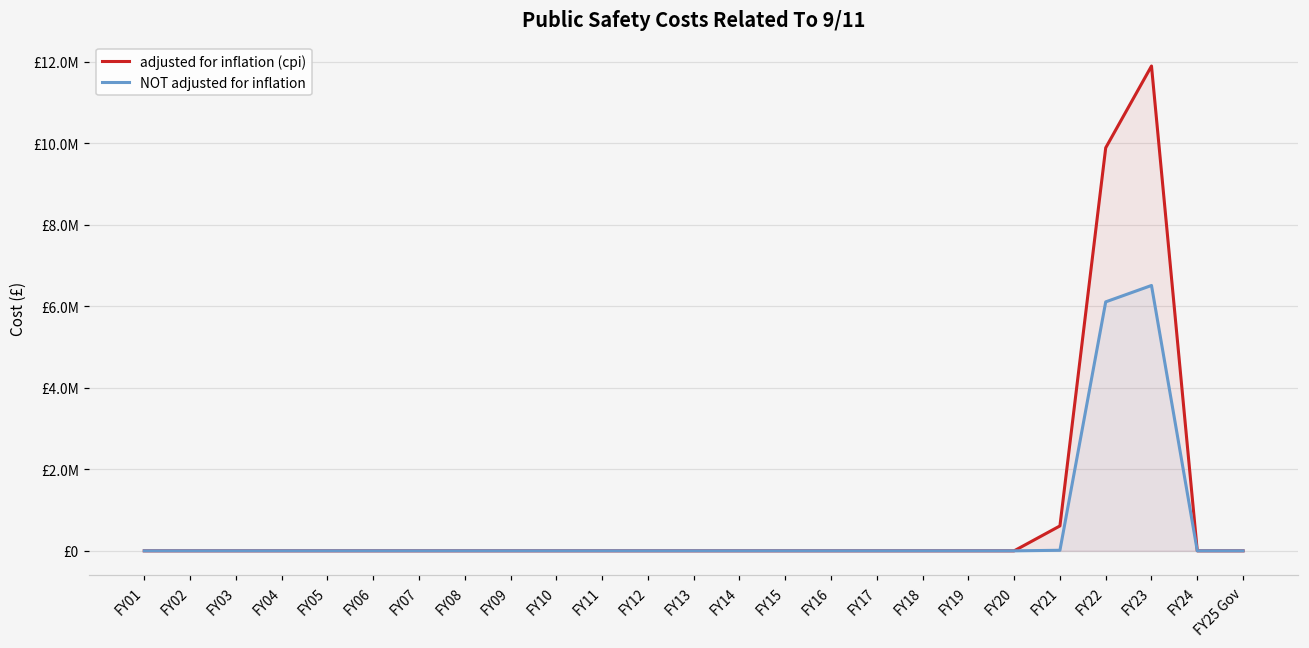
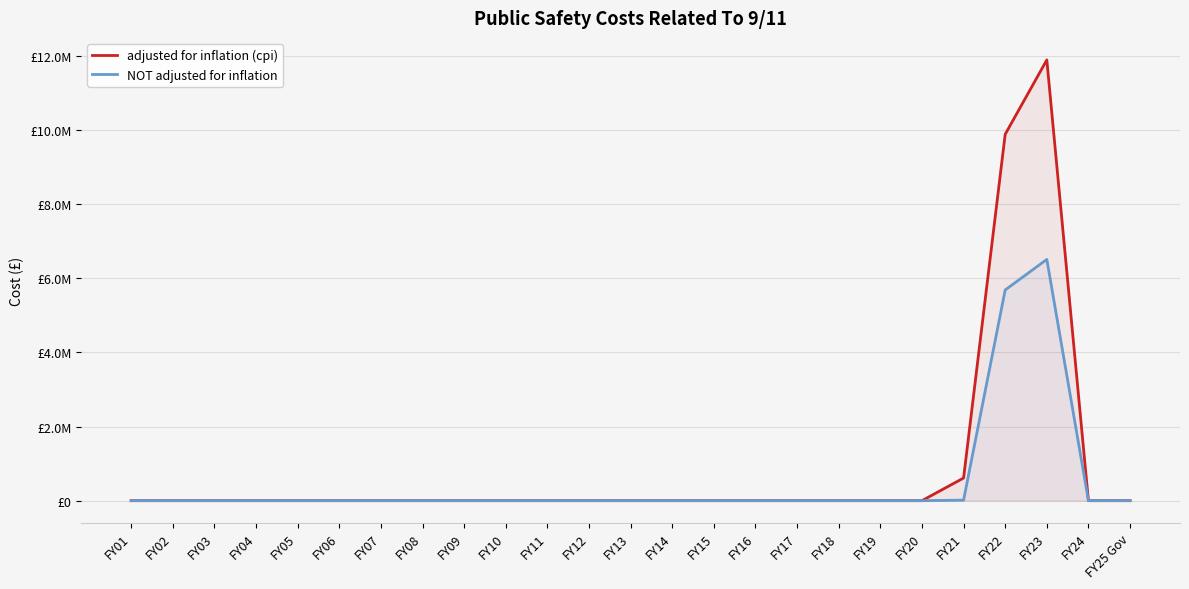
  {
    "adjusted for inflation (cpi)": {
      "FY21": "£600000",
      "FY22": "£9900000",
      "FY23": "£11900000"
    },
    "NOT adjusted for inflation": {
      "FY21": "£0",
-     "FY22": "£6100000",
+     "FY22": "£5700000",
      "FY23": "£6500000"
    }
  }
